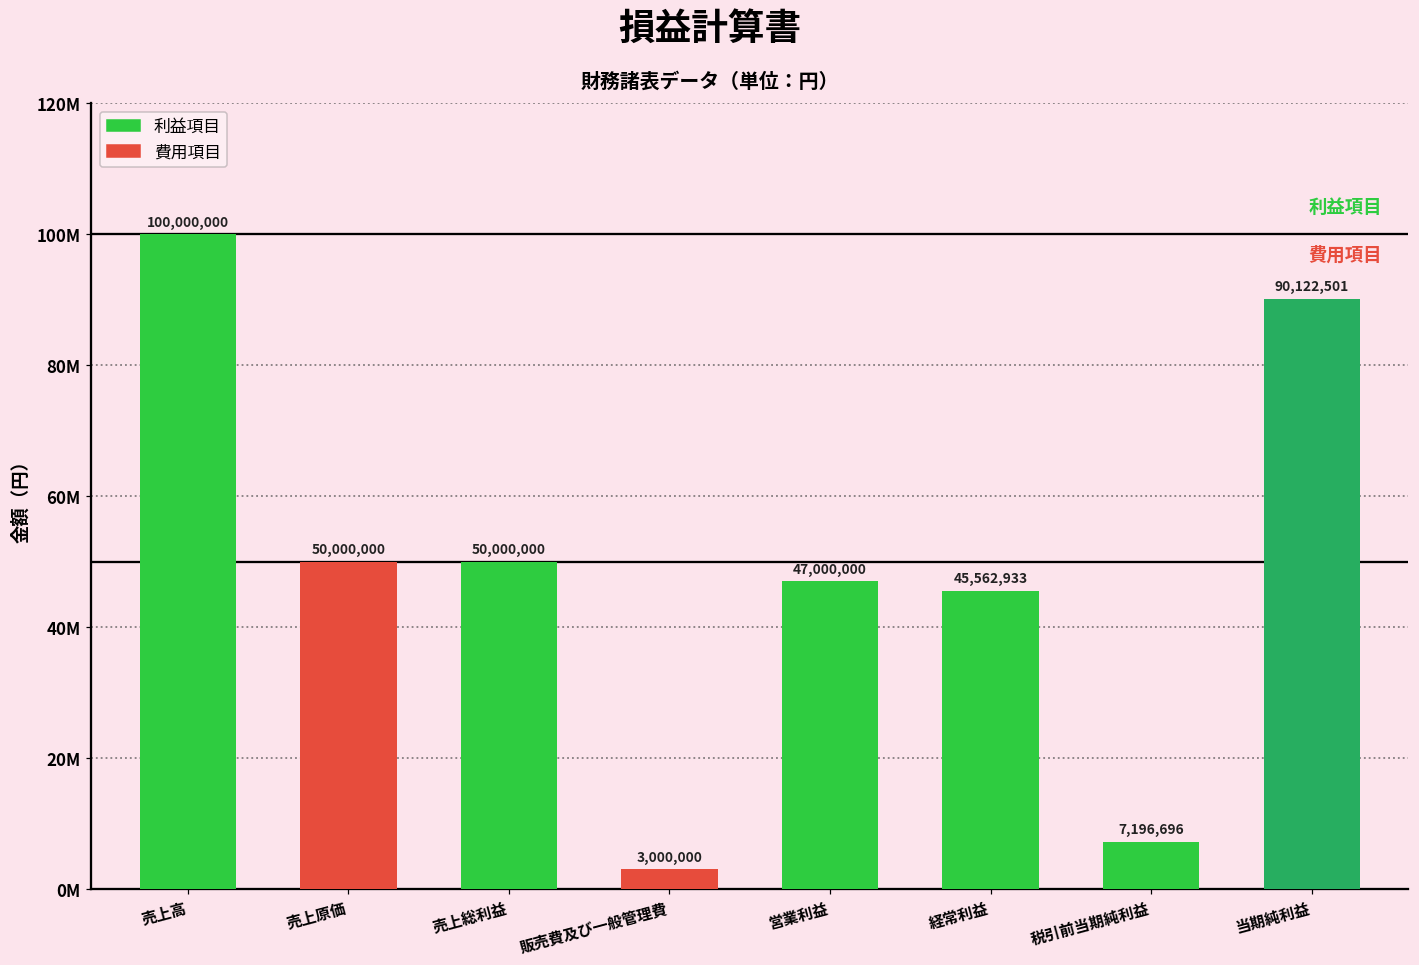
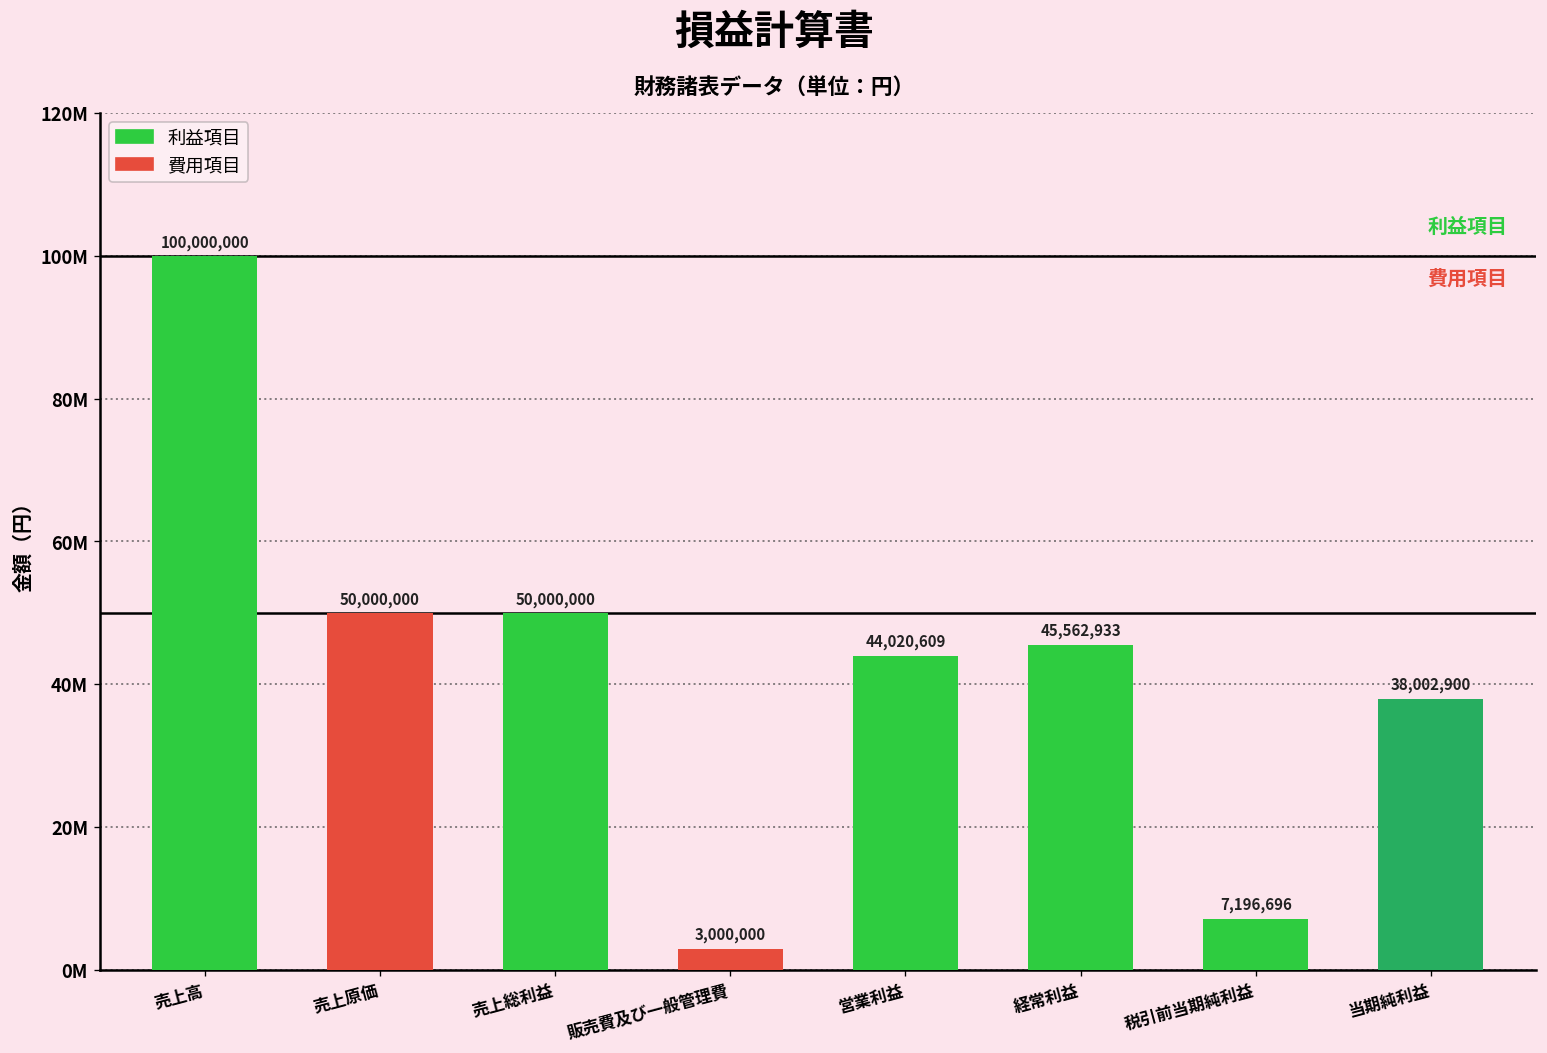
  {
    "売上高": "100,000,000",
    "売上原価": "50,000,000",
    "売上総利益": "50,000,000",
    "販売費及び一般管理費": "3,000,000",
-   "営業利益": "47,000,000",
+   "営業利益": "44,020,609",
    "経常利益": "45,562,933",
    "税引前当期純利益": "7,196,696",
-   "当期純利益": "90,122,501"
+   "当期純利益": "38,002,900"
  }
